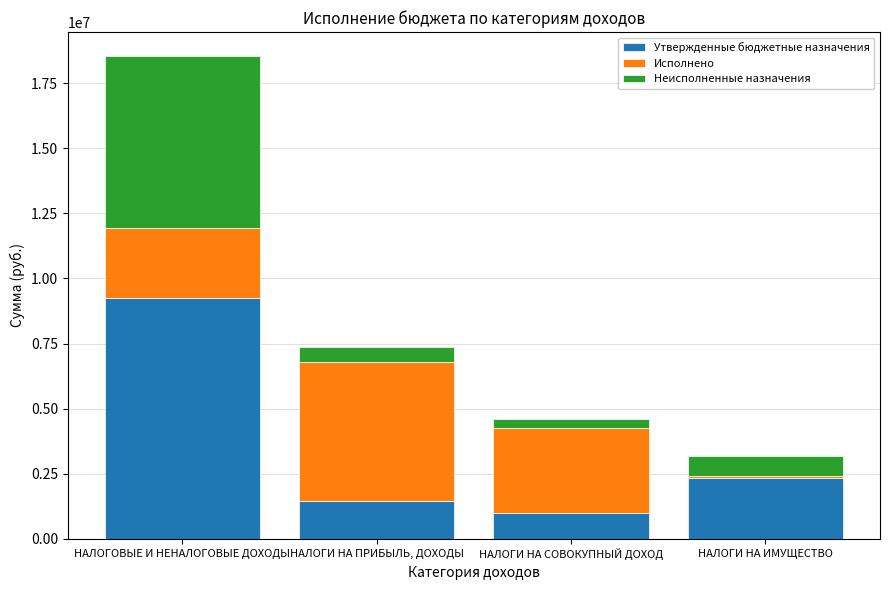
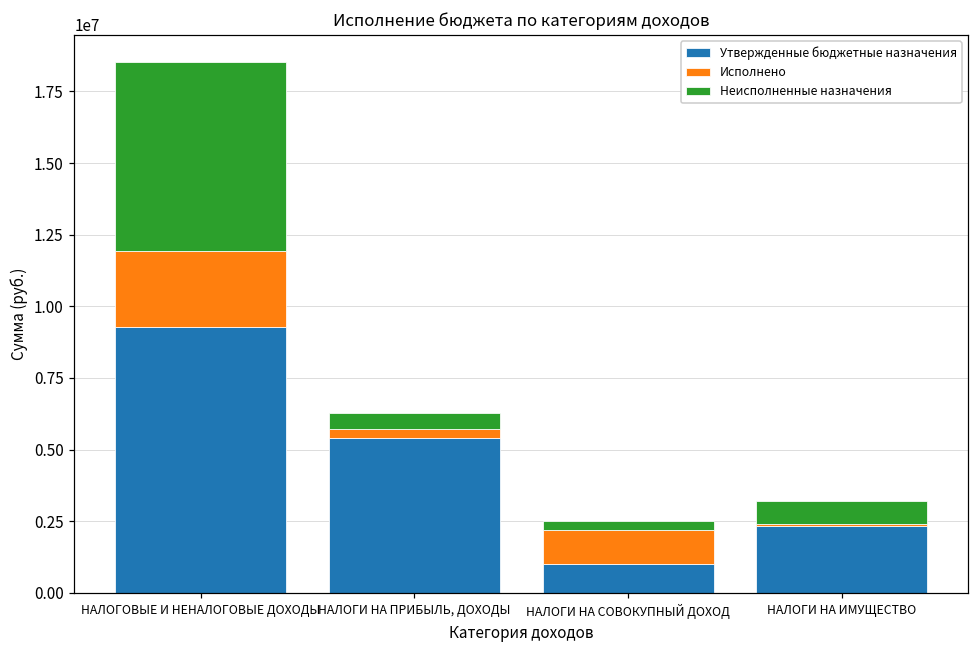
  {
    "Утвержденные бюджетные назначения": {
      "НАЛОГОВЫЕ И НЕНАЛОГОВЫЕ ДОХОДЫ": 9300000,
-     "НАЛОГИ НА ПРИБЫЛЬ, ДОХОДЫ": 1500000,
+     "НАЛОГИ НА ПРИБЫЛЬ, ДОХОДЫ": 5400000,
      "НАЛОГИ НА СОВОКУПНЫЙ ДОХОД": 1000000,
      "НАЛОГИ НА ИМУЩЕСТВО": 2300000
    },
    "Исполнено": {
      "НАЛОГОВЫЕ И НЕНАЛОГОВЫЕ ДОХОДЫ": 2700000,
-     "НАЛОГИ НА ПРИБЫЛЬ, ДОХОДЫ": 5300000,
-     "НАЛОГИ НА СОВОКУПНЫЙ ДОХОД": 3300000
+     "НАЛОГИ НА ПРИБЫЛЬ, ДОХОДЫ": 300000,
+     "НАЛОГИ НА СОВОКУПНЫЙ ДОХОД": 1200000
    },
    "Неисполненные назначения": {
      "НАЛОГОВЫЕ И НЕНАЛОГОВЫЕ ДОХОДЫ": 6600000,
      "НАЛОГИ НА ПРИБЫЛЬ, ДОХОДЫ": 600000,
      "НАЛОГИ НА СОВОКУПНЫЙ ДОХОД": 300000,
      "НАЛОГИ НА ИМУЩЕСТВО": 800000
    }
  }
